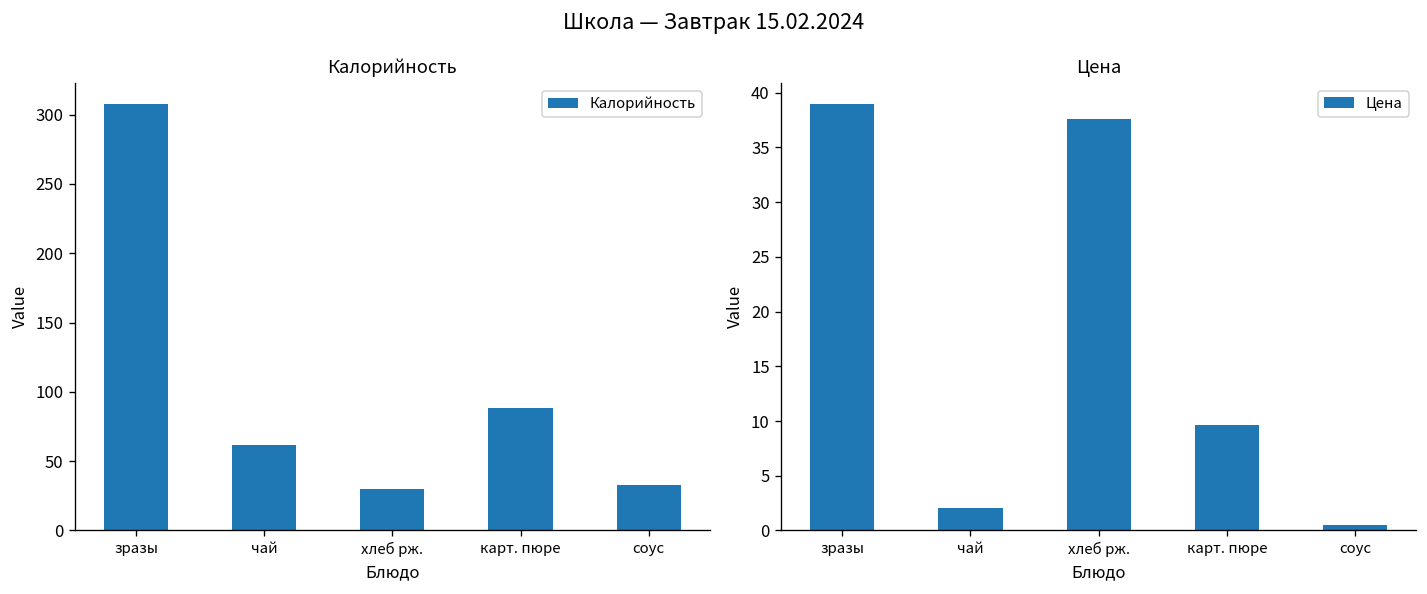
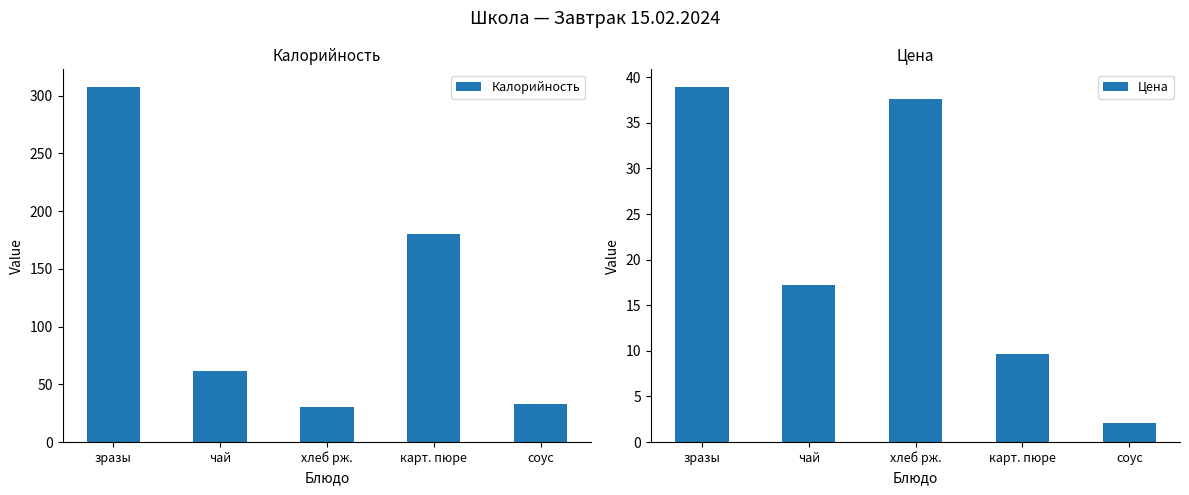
  {
    "Калорийность": {
      "зразы": 307,
      "чай": 62,
      "хлеб рж.": 30,
-     "карт. пюре": 89,
+     "карт. пюре": 180,
      "соус": 33
    },
    "Цена": {
      "зразы": 39,
-     "чай": 2,
+     "чай": 17,
      "хлеб рж.": 38,
      "карт. пюре": 10,
-     "соус": 1
+     "соус": 2
    }
  }
